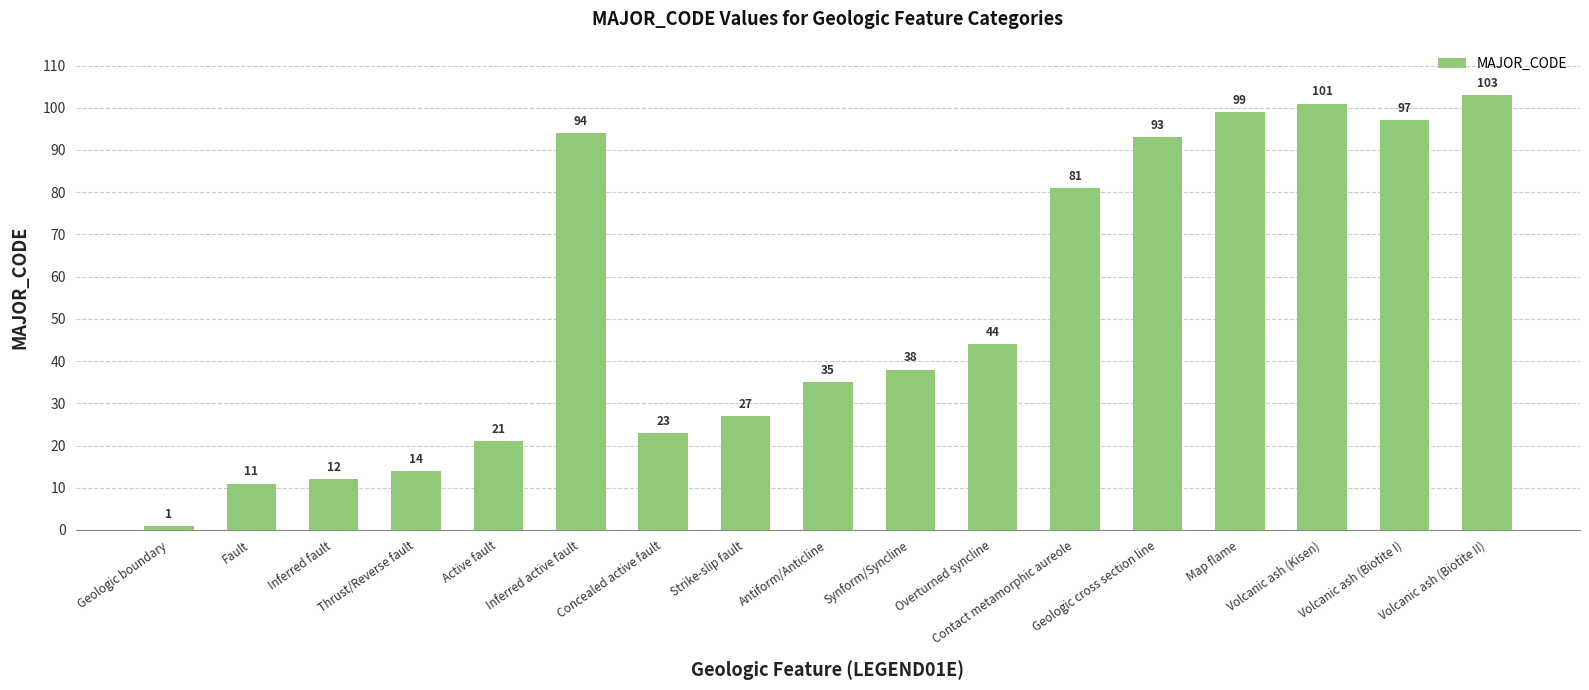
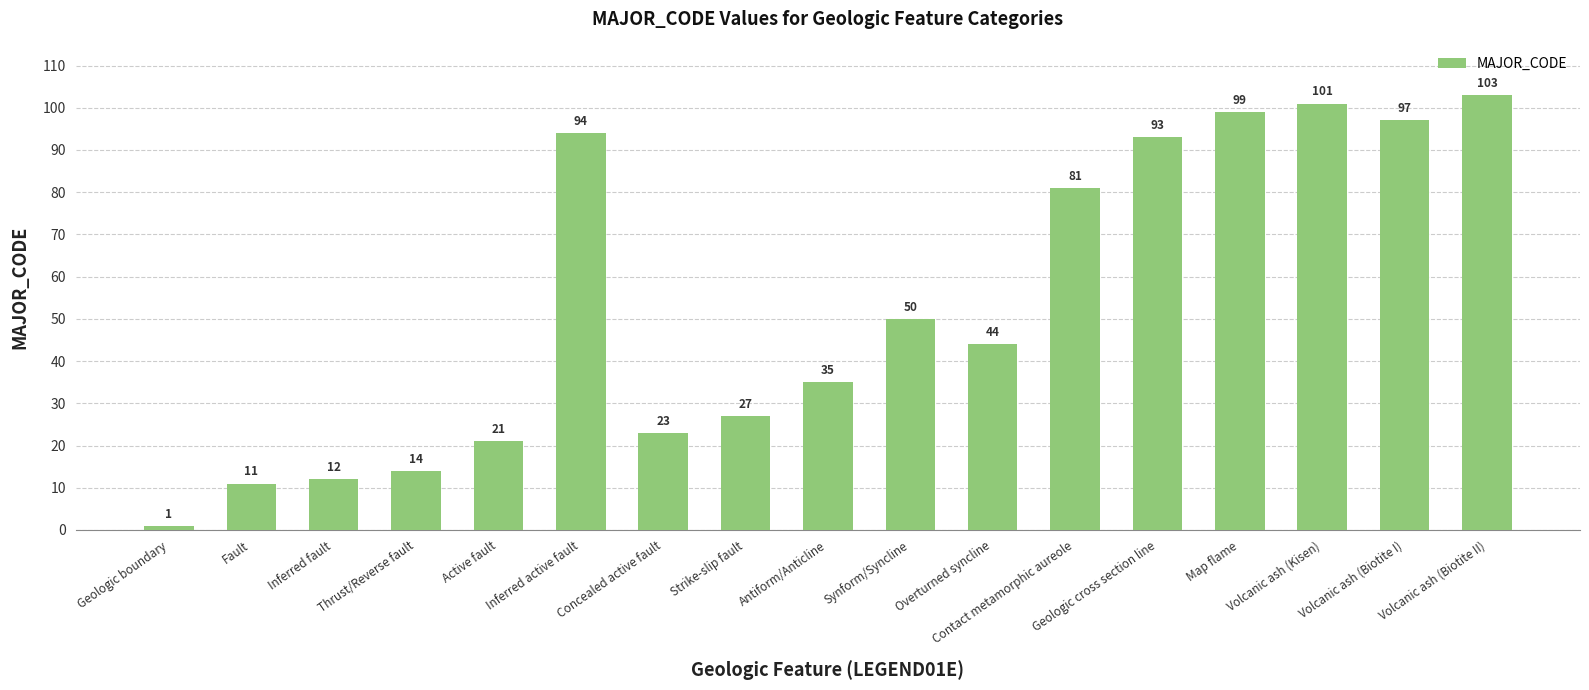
  {
    "Geologic boundary": 1,
    "Fault": 11,
    "Inferred fault": 12,
    "Thrust/Reverse fault": 14,
    "Active fault": 21,
    "Inferred active fault": 94,
    "Concealed active fault": 23,
    "Strike-slip fault": 27,
    "Antiform/Anticline": 35,
-   "Synform/Syncline": 38,
+   "Synform/Syncline": 50,
    "Overturned syncline": 44,
    "Contact metamorphic aureole": 81,
    "Geologic cross section line": 93,
    "Map flame": 99,
    "Volcanic ash (Kisen)": 101,
    "Volcanic ash (Biotite I)": 97,
    "Volcanic ash (Biotite II)": 103
  }
